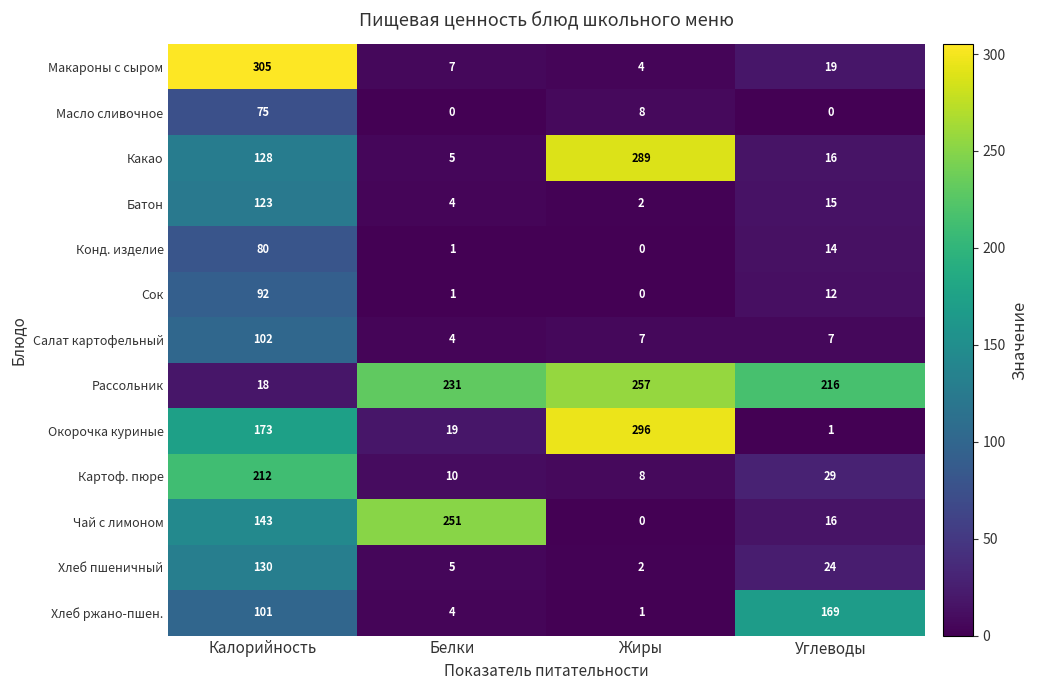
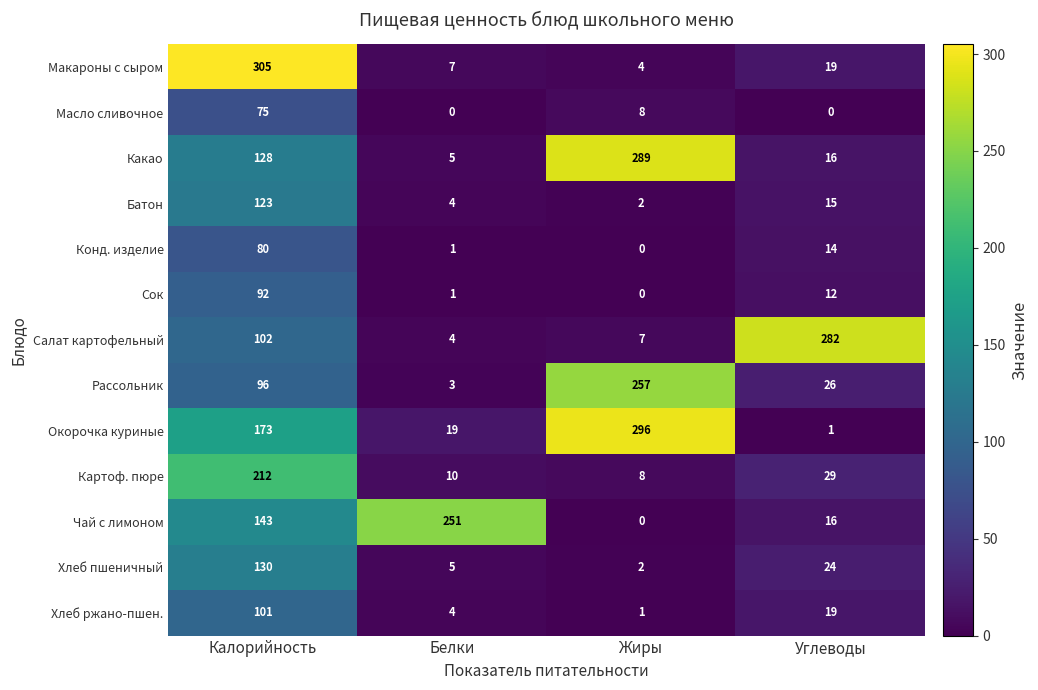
  {
    "Макароны с сыром": {
      "Калорийность": 305,
      "Белки": 7,
      "Жиры": 4,
      "Углеводы": 19
    },
    "Масло сливочное": {
      "Калорийность": 75,
      "Белки": 0,
      "Жиры": 8,
      "Углеводы": 0
    },
    "Какао": {
      "Калорийность": 128,
      "Белки": 5,
      "Жиры": 289,
      "Углеводы": 16
    },
    "Батон": {
      "Калорийность": 123,
      "Белки": 4,
      "Жиры": 2,
      "Углеводы": 15
    },
    "Конд. изделие": {
      "Калорийность": 80,
      "Белки": 1,
      "Жиры": 0,
      "Углеводы": 14
    },
    "Сок": {
      "Калорийность": 92,
      "Белки": 1,
      "Жиры": 0,
      "Углеводы": 12
    },
    "Салат картофельный": {
      "Калорийность": 102,
      "Белки": 4,
      "Жиры": 7,
-     "Углеводы": 7
+     "Углеводы": 282
    },
    "Рассольник": {
-     "Калорийность": 18,
-     "Белки": 231,
+     "Калорийность": 96,
+     "Белки": 3,
      "Жиры": 257,
-     "Углеводы": 216
+     "Углеводы": 26
    },
    "Окорочка куриные": {
      "Калорийность": 173,
      "Белки": 19,
      "Жиры": 296,
      "Углеводы": 1
    },
    "Картоф. пюре": {
      "Калорийность": 212,
      "Белки": 10,
      "Жиры": 8,
      "Углеводы": 29
    },
    "Чай с лимоном": {
      "Калорийность": 143,
      "Белки": 251,
      "Жиры": 0,
      "Углеводы": 16
    },
    "Хлеб пшеничный": {
      "Калорийность": 130,
      "Белки": 5,
      "Жиры": 2,
      "Углеводы": 24
    },
    "Хлеб ржано-пшен.": {
      "Калорийность": 101,
      "Белки": 4,
      "Жиры": 1,
-     "Углеводы": 169
+     "Углеводы": 19
    }
  }
